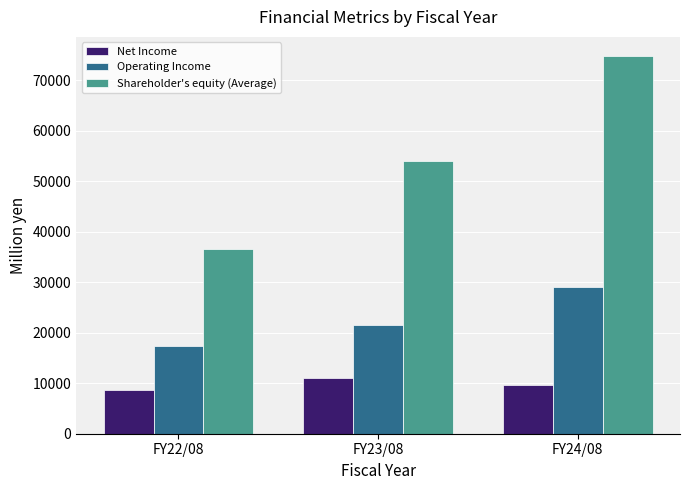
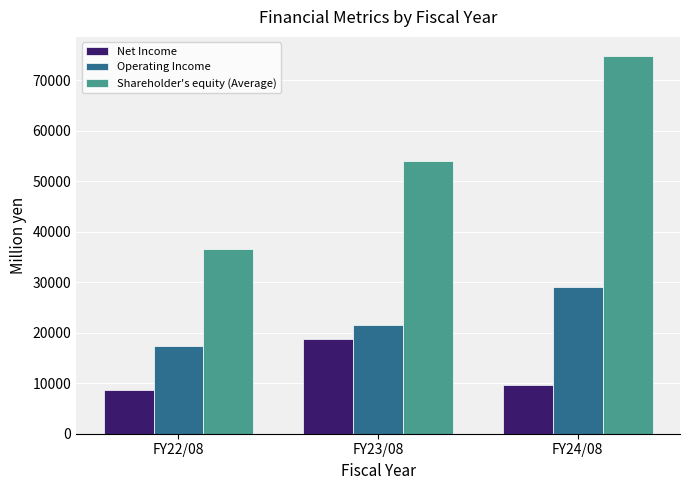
  {
    "Net Income": {
      "FY22/08": 9000,
-     "FY23/08": 11000,
+     "FY23/08": 19000,
      "FY24/08": 10000
    }
  }
